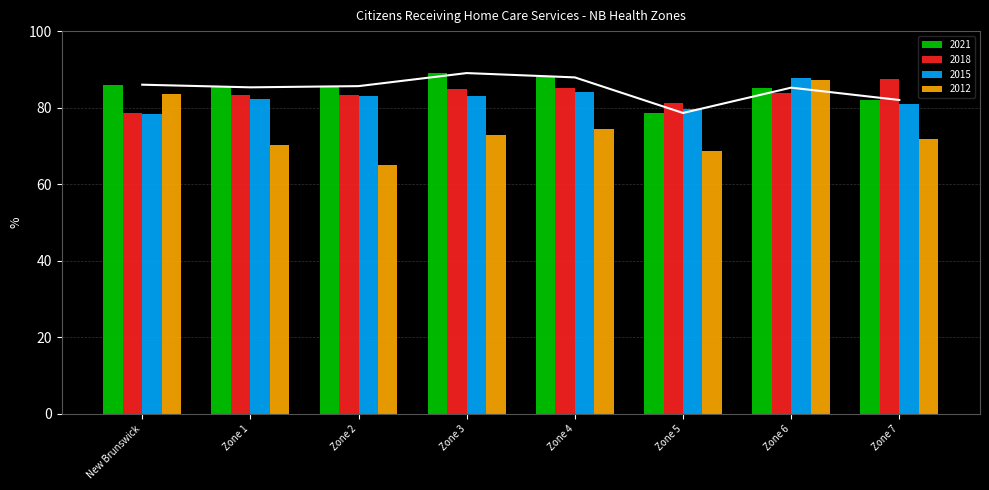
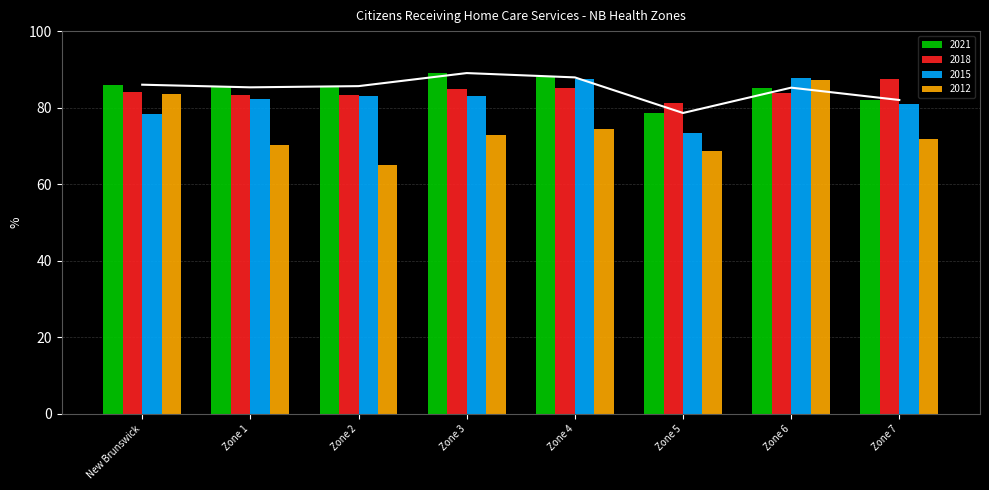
  {
    "2021": {
      "New Brunswick": 86,
      "Zone 1": 85,
      "Zone 2": 86,
      "Zone 3": 89,
      "Zone 4": 88,
      "Zone 5": 79,
      "Zone 6": 85,
      "Zone 7": 82
    },
    "2018": {
-     "New Brunswick": 79,
+     "New Brunswick": 84,
      "Zone 1": 83,
      "Zone 2": 83,
      "Zone 3": 85,
      "Zone 4": 85,
      "Zone 5": 81,
      "Zone 6": 84,
      "Zone 7": 88
    },
    "2015": {
      "New Brunswick": 78,
      "Zone 1": 82,
      "Zone 2": 83,
      "Zone 3": 83,
-     "Zone 4": 84,
-     "Zone 5": 80,
+     "Zone 4": 87,
+     "Zone 5": 73,
      "Zone 6": 88,
      "Zone 7": 81
    },
    "2012": {
      "New Brunswick": 84,
      "Zone 1": 70,
      "Zone 2": 65,
      "Zone 3": 73,
      "Zone 4": 74,
      "Zone 5": 69,
      "Zone 6": 87,
      "Zone 7": 72
    }
  }
